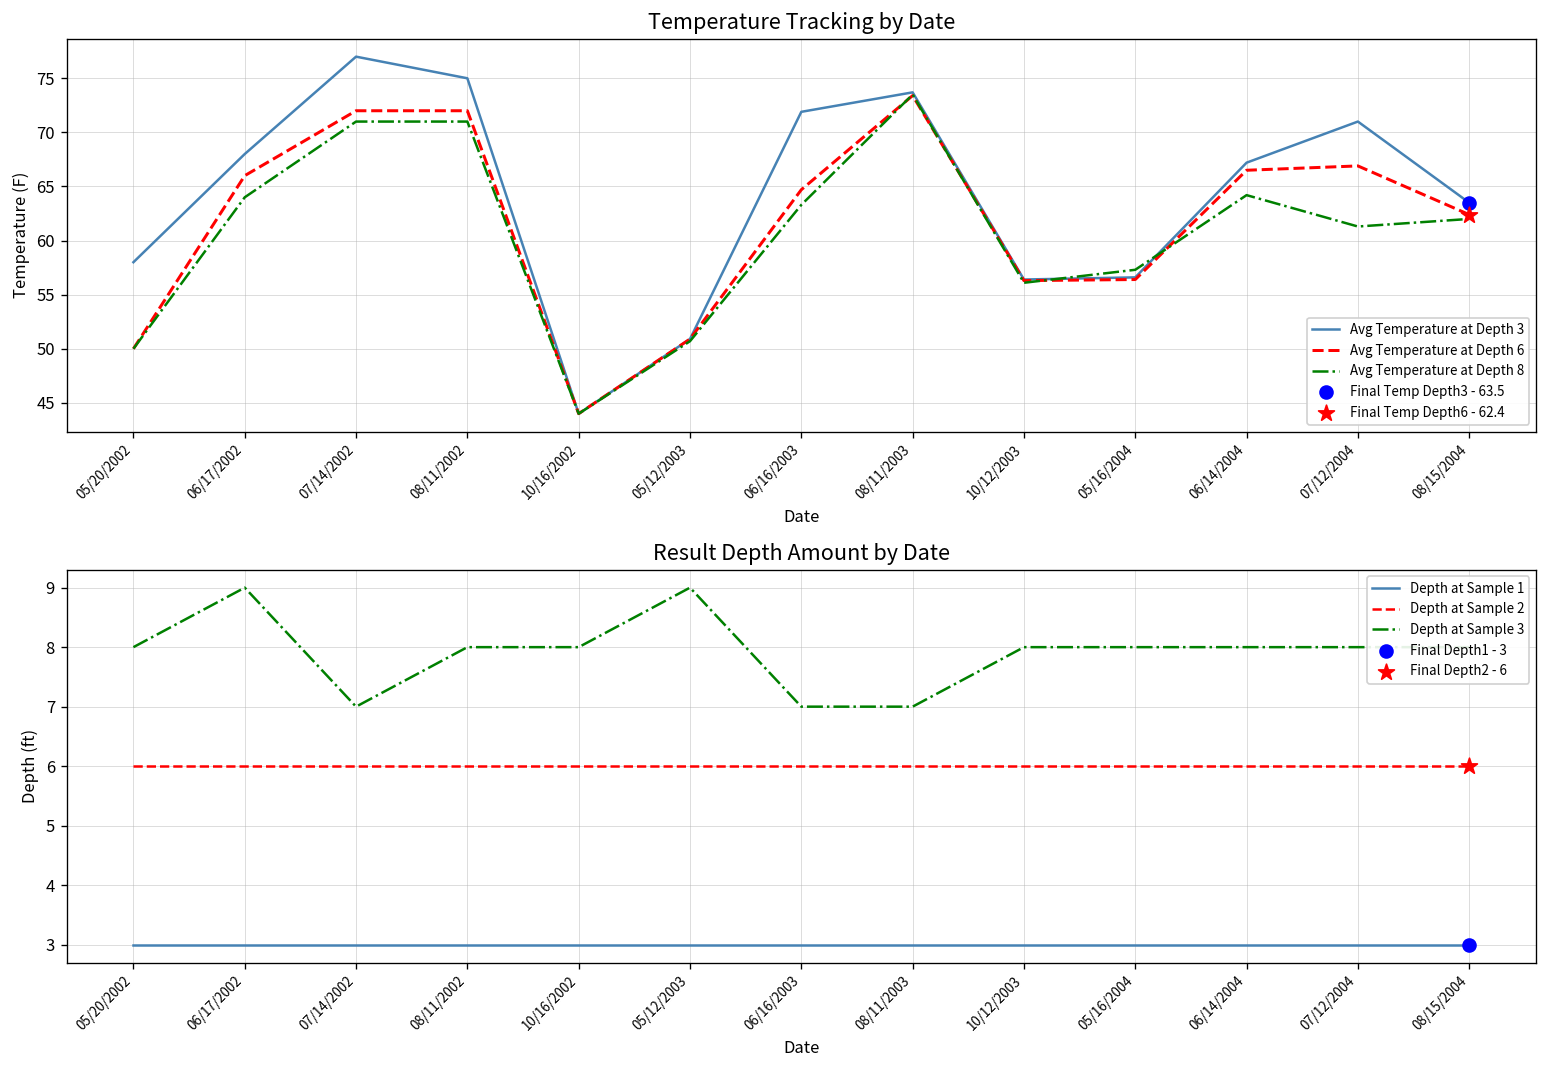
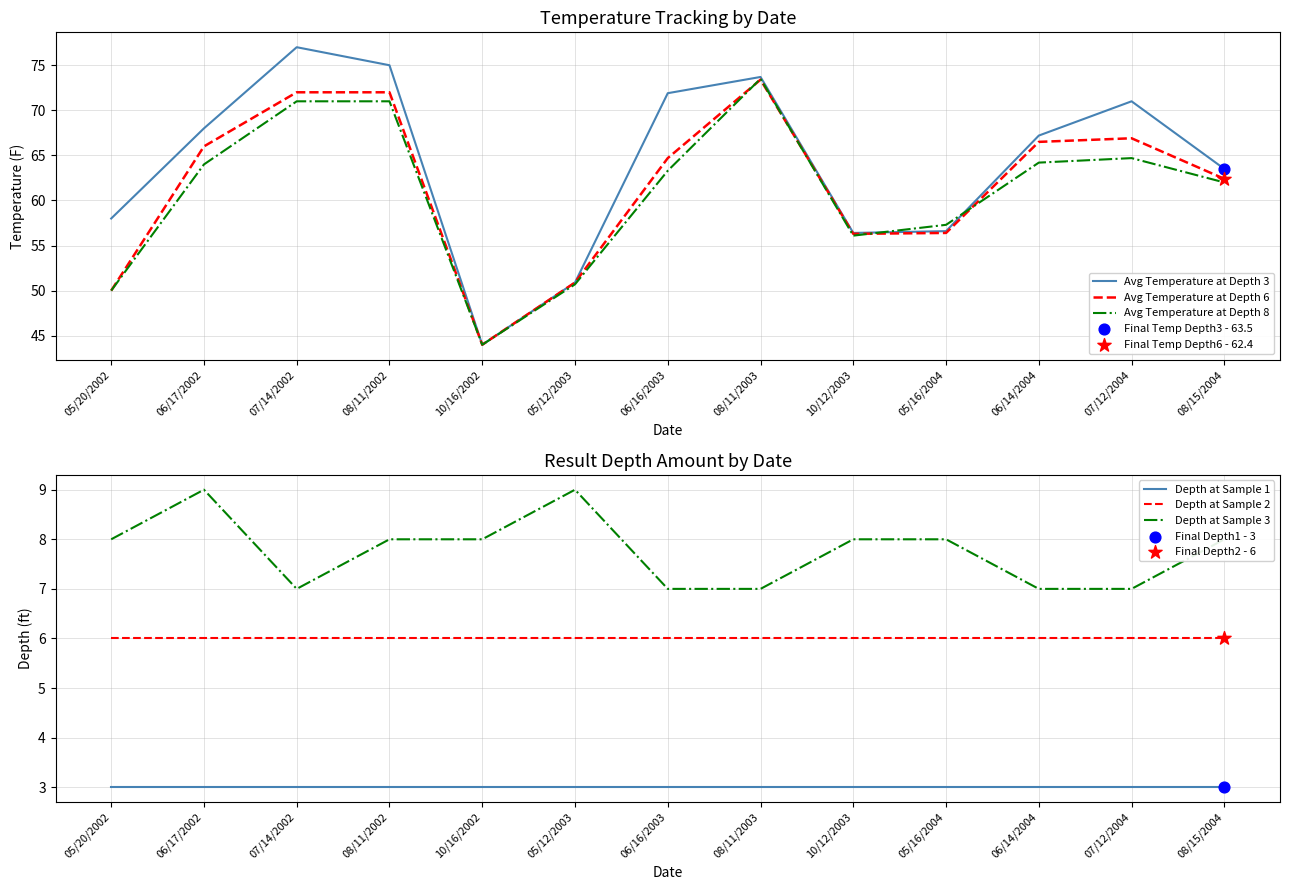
  {
    "Temperature Tracking by Date": {
      "Avg Temperature at Depth 3": {
        "05/20/2002": 58,
        "06/17/2002": 68,
        "07/14/2002": 77,
        "08/11/2002": 75,
        "06/16/2003": 72,
        "06/14/2004": 67,
        "07/12/2004": 71
      },
      "Avg Temperature at Depth 8": {
        "06/17/2002": 64,
        "07/14/2002": 71,
        "08/11/2002": 71,
        "06/16/2003": 63,
        "05/16/2004": 57,
        "06/14/2004": 64,
-       "07/12/2004": 61,
+       "07/12/2004": 65,
        "08/15/2004": 62
      }
    },
    "Result Depth Amount by Date": {
      "Depth at Sample 1": {
        "05/20/2002": 3,
        "06/17/2002": 3,
        "07/14/2002": 3,
        "08/11/2002": 3,
        "10/16/2002": 3,
        "05/12/2003": 3,
        "06/16/2003": 3,
        "08/11/2003": 3,
        "10/12/2003": 3,
        "05/16/2004": 3,
        "06/14/2004": 3,
        "07/12/2004": 3
      },
      "Depth at Sample 3": {
        "05/20/2002": 8,
        "06/17/2002": 9,
        "07/14/2002": 7,
        "08/11/2002": 8,
        "10/16/2002": 8,
        "05/12/2003": 9,
        "06/16/2003": 7,
        "08/11/2003": 7,
        "10/12/2003": 8,
        "05/16/2004": 8,
-       "06/14/2004": 8,
-       "07/12/2004": 8
+       "06/14/2004": 7,
+       "07/12/2004": 7
      }
    }
  }
